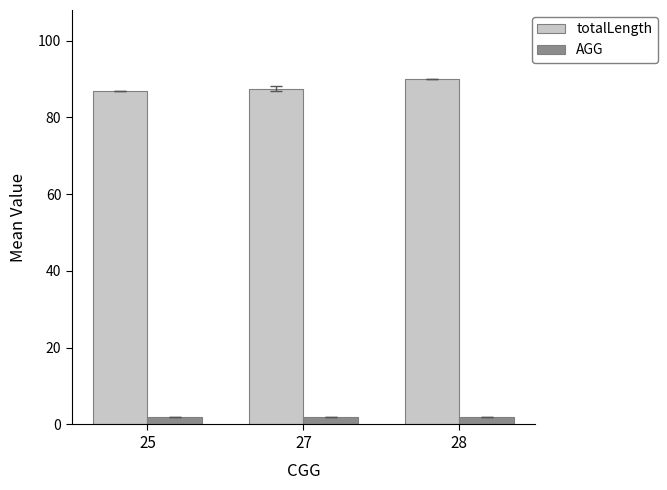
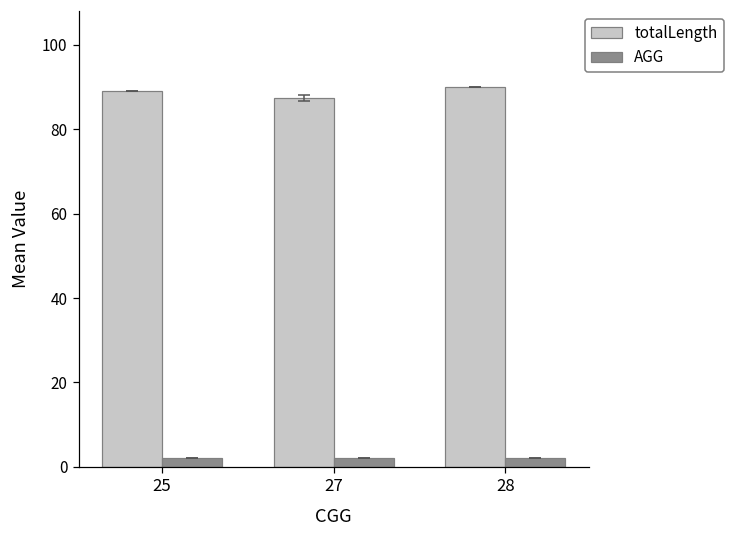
  {
    "totalLength": {
-     "25": 87,
+     "25": 89,
      "27": 88,
      "28": 90
    },
    "AGG": {
      "25": 2,
      "27": 2,
      "28": 2
    }
  }
